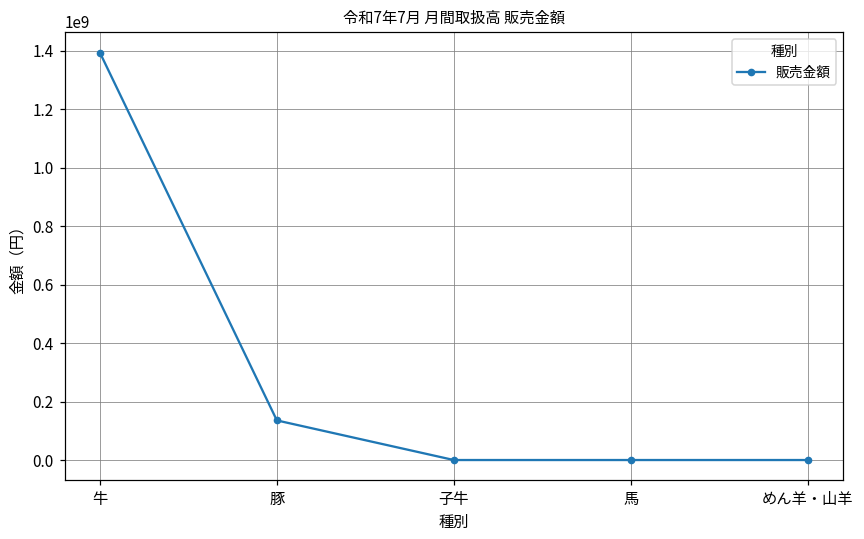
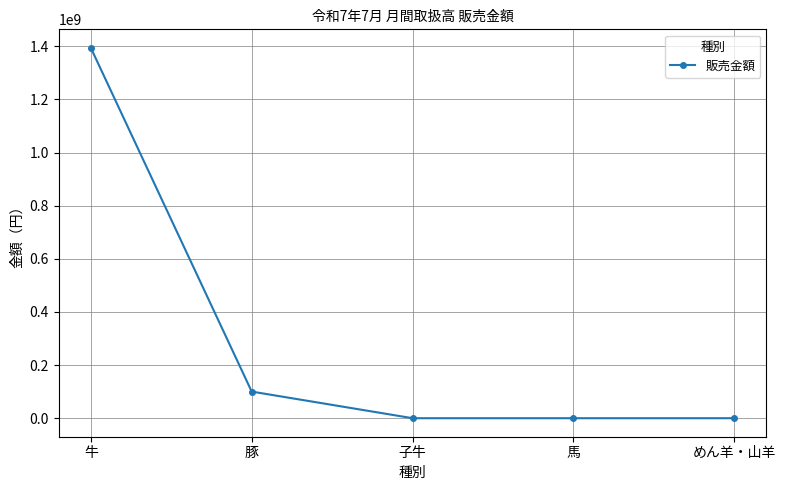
  {
    "牛": 1390000000,
-   "豚": 140000000,
+   "豚": 100000000,
    "子牛": 0,
    "馬": 0,
    "めん羊・山羊": 0
  }
